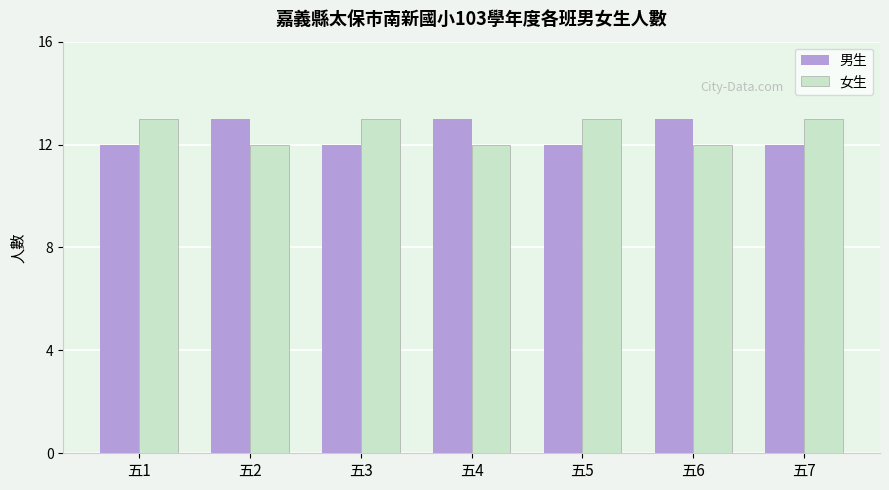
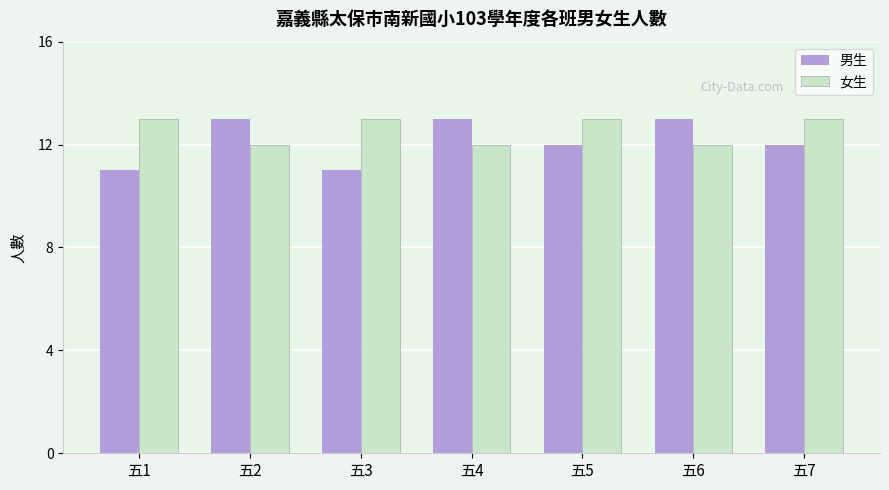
  {
    "男生": {
-     "五1": 12,
+     "五1": 11,
      "五2": 13,
-     "五3": 12,
+     "五3": 11,
      "五4": 13,
      "五5": 12,
      "五6": 13,
      "五7": 12
    },
    "女生": {
      "五1": 13,
      "五2": 12,
      "五3": 13,
      "五4": 12,
      "五5": 13,
      "五6": 12,
      "五7": 13
    }
  }
